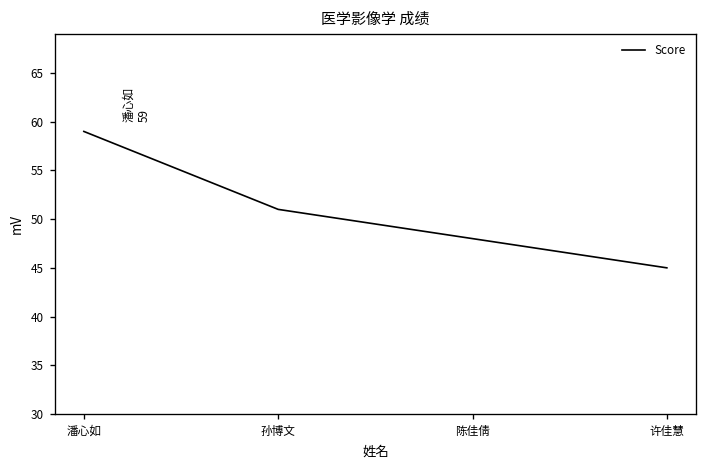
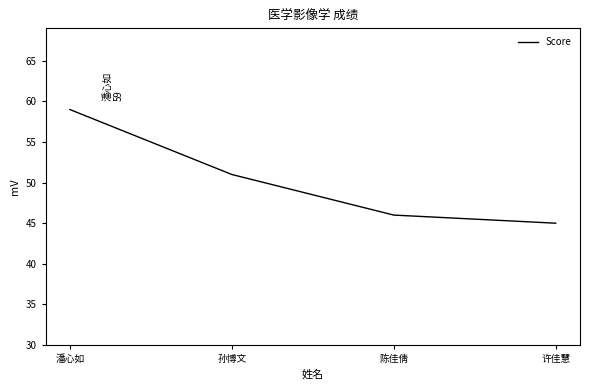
  {
    "潘心如": 59,
    "孙博文": 51,
-   "陈佳倩": 48,
+   "陈佳倩": 46,
    "许佳慧": 45
  }
